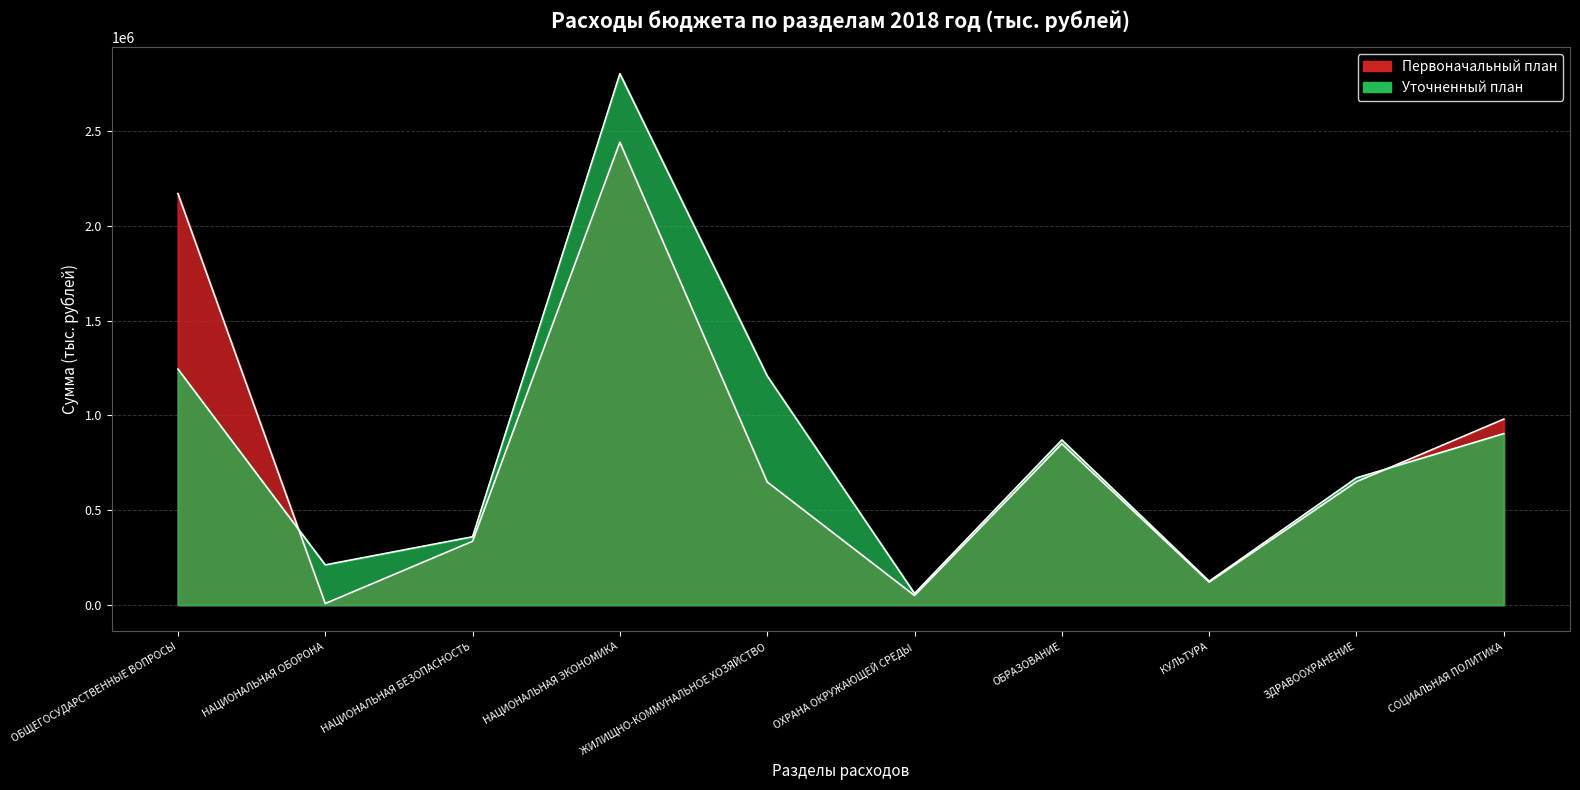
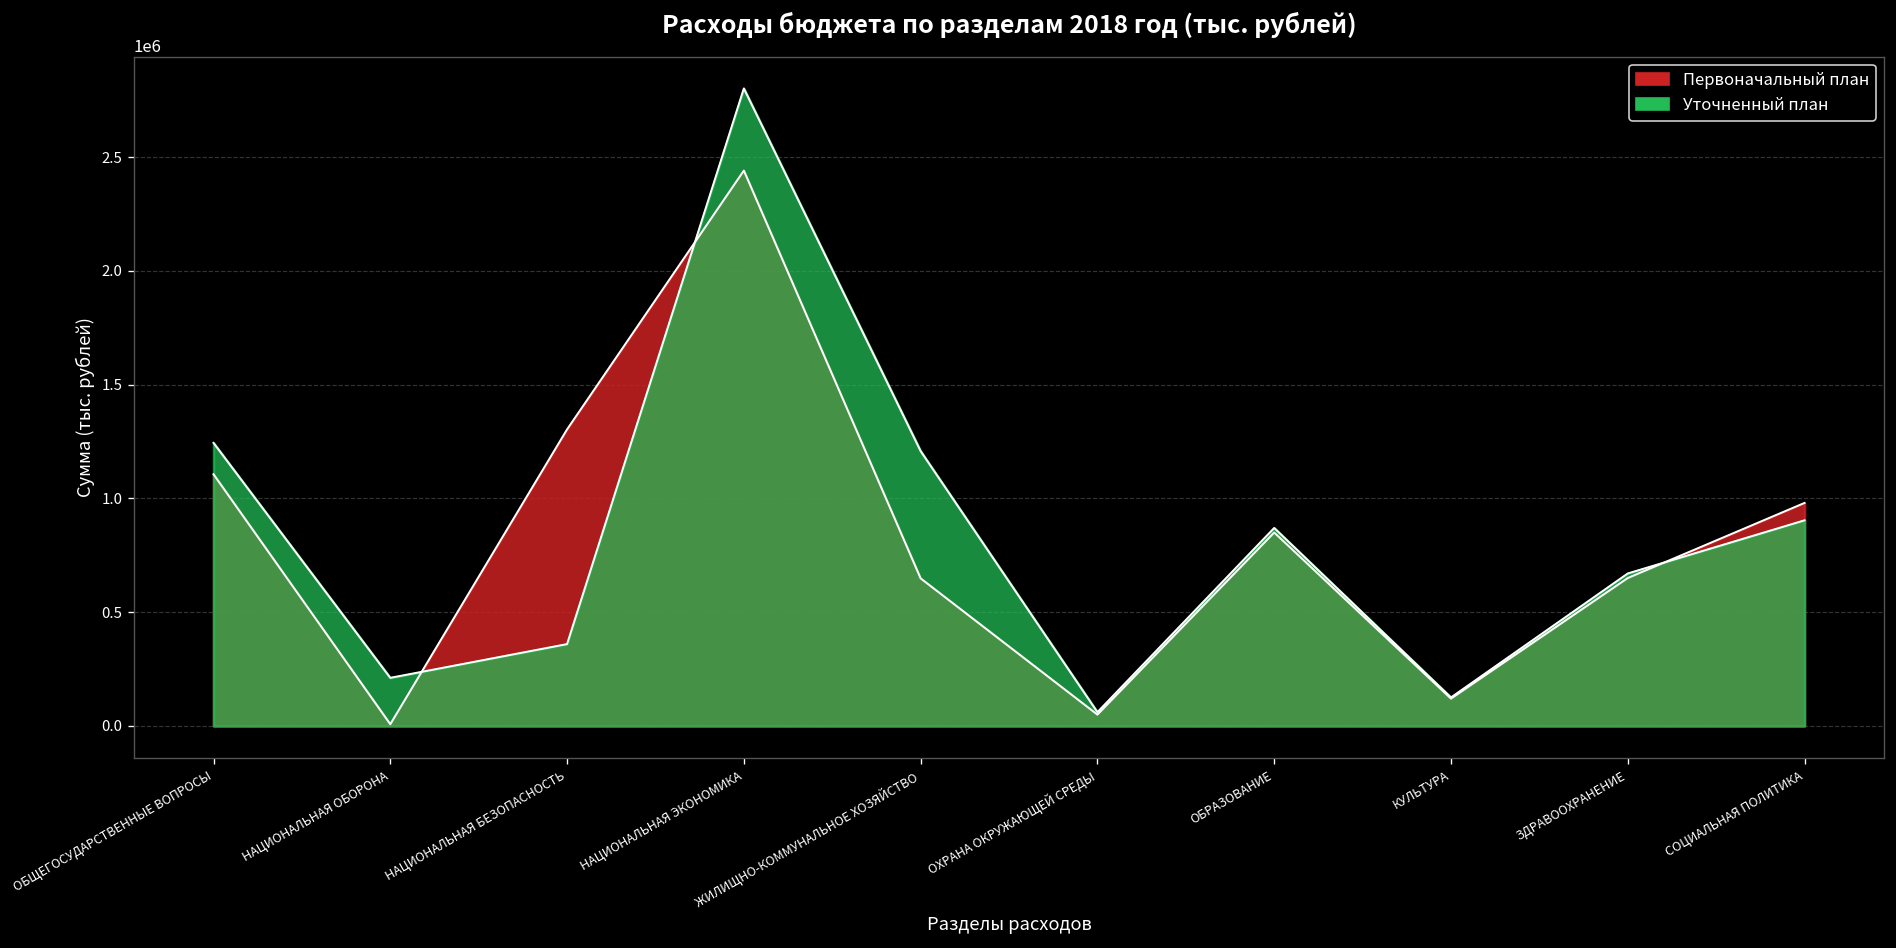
  {
    "Первоначальный план": {
-     "ОБЩЕГОСУДАРСТВЕННЫЕ ВОПРОСЫ": 2170000,
+     "ОБЩЕГОСУДАРСТВЕННЫЕ ВОПРОСЫ": 1110000,
      "НАЦИОНАЛЬНАЯ ОБОРОНА": 10000,
-     "НАЦИОНАЛЬНАЯ БЕЗОПАСНОСТЬ": 340000,
+     "НАЦИОНАЛЬНАЯ БЕЗОПАСНОСТЬ": 1300000,
      "НАЦИОНАЛЬНАЯ ЭКОНОМИКА": 2440000,
      "ЖИЛИЩНО-КОММУНАЛЬНОЕ ХОЗЯЙСТВО": 650000,
      "ОБРАЗОВАНИЕ": 850000,
      "ЗДРАВООХРАНЕНИЕ": 650000,
      "СОЦИАЛЬНАЯ ПОЛИТИКА": 980000
    },
    "Уточненный план": {
      "ОБЩЕГОСУДАРСТВЕННЫЕ ВОПРОСЫ": 1240000,
      "НАЦИОНАЛЬНАЯ ОБОРОНА": 210000,
      "НАЦИОНАЛЬНАЯ БЕЗОПАСНОСТЬ": 360000,
      "НАЦИОНАЛЬНАЯ ЭКОНОМИКА": 2800000,
      "ЖИЛИЩНО-КОММУНАЛЬНОЕ ХОЗЯЙСТВО": 1210000,
      "ОБРАЗОВАНИЕ": 870000,
      "ЗДРАВООХРАНЕНИЕ": 670000,
      "СОЦИАЛЬНАЯ ПОЛИТИКА": 900000
    }
  }
